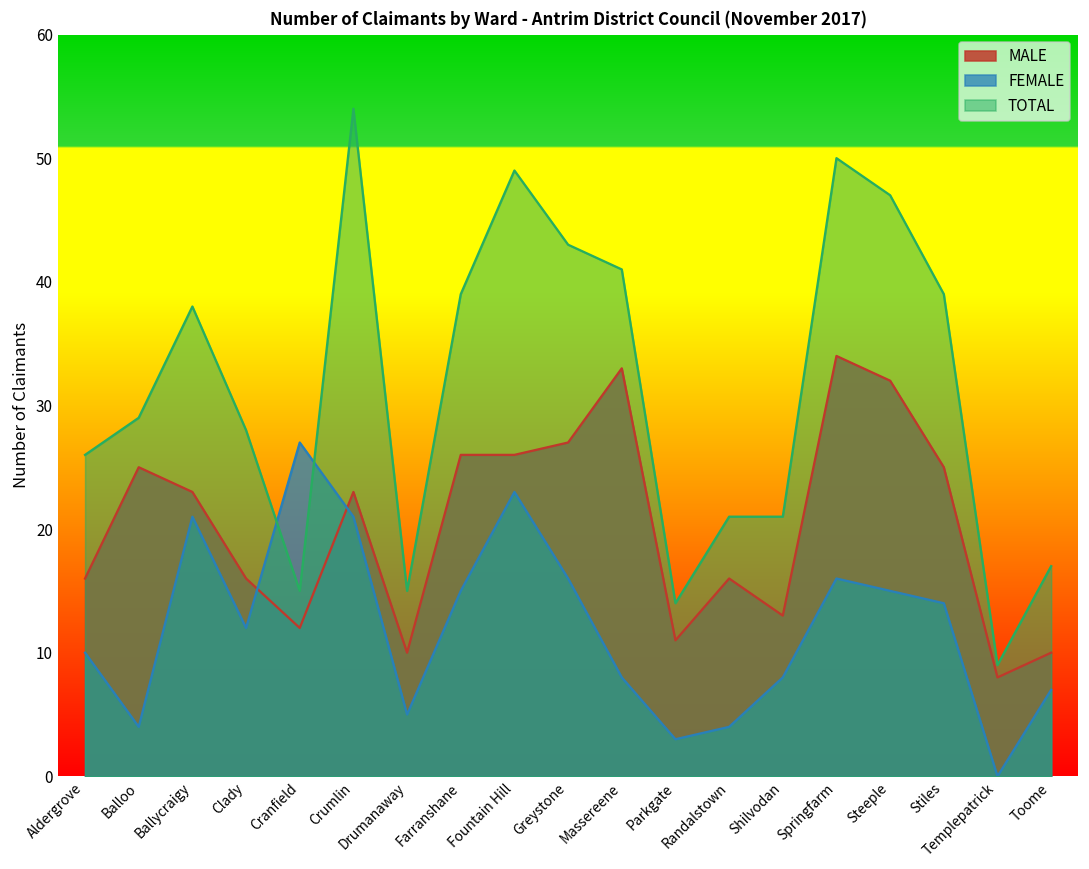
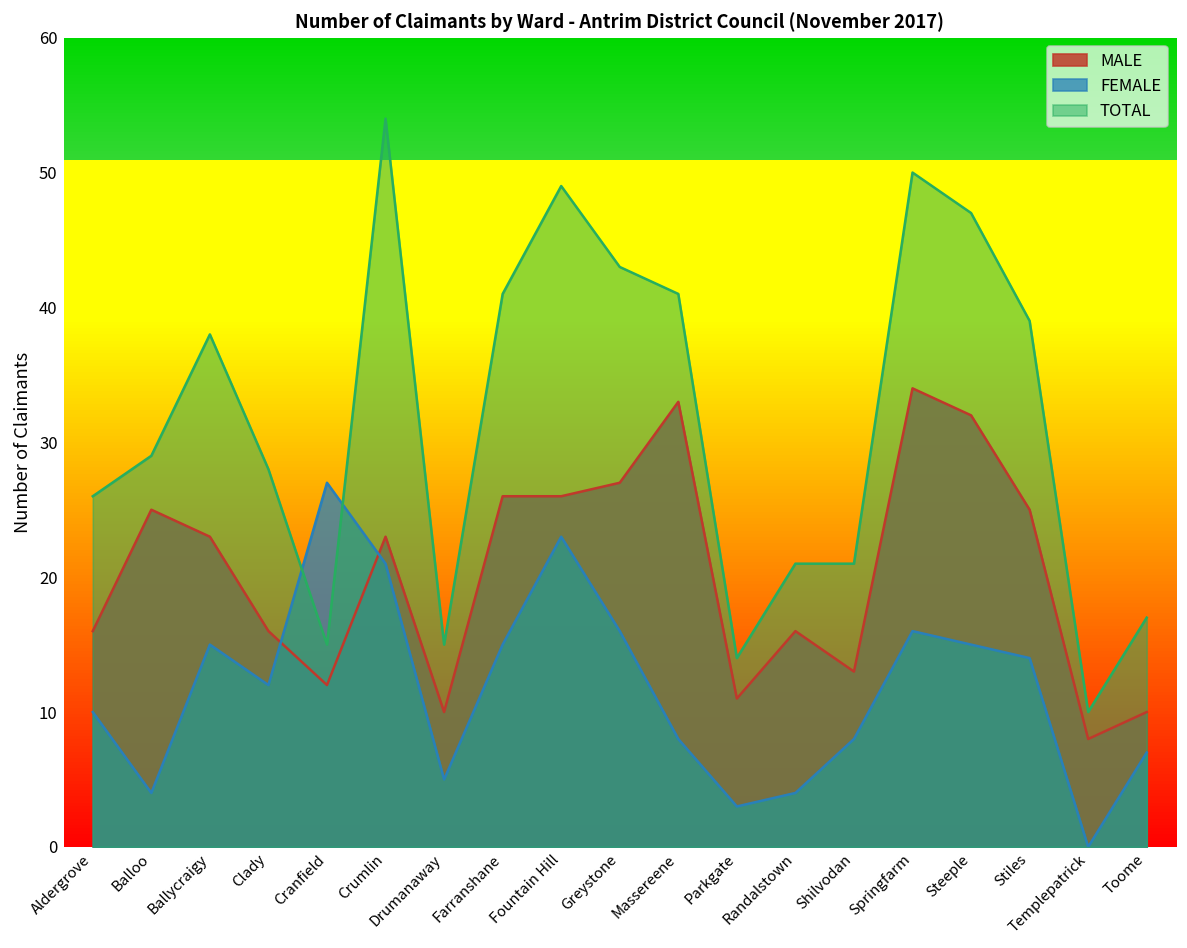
  {
    "MALE": {
      "Aldergrove": 16,
      "Balloo": 25,
      "Ballycraigy": 23,
      "Clady": 16,
      "Cranfield": 12,
      "Crumlin": 23,
      "Drumanaway": 10,
      "Farranshane": 26,
      "Fountain Hill": 26,
      "Greystone": 27,
      "Massereene": 33,
      "Parkgate": 11,
      "Randalstown": 16,
      "Shilvodan": 13,
      "Springfarm": 34,
      "Steeple": 32,
      "Stiles": 25,
      "Templepatrick": 8,
      "Toome": 10
    },
    "FEMALE": {
      "Aldergrove": 10,
      "Balloo": 4,
-     "Ballycraigy": 21,
+     "Ballycraigy": 15,
      "Clady": 12,
      "Cranfield": 27,
      "Crumlin": 21,
      "Drumanaway": 5,
      "Farranshane": 15,
      "Fountain Hill": 23,
      "Greystone": 16,
      "Massereene": 8,
      "Parkgate": 3,
      "Randalstown": 4,
      "Shilvodan": 8,
      "Springfarm": 16,
      "Steeple": 15,
      "Stiles": 14,
      "Templepatrick": 0,
      "Toome": 7
    },
    "TOTAL": {
      "Aldergrove": 26,
      "Balloo": 29,
      "Ballycraigy": 38,
      "Clady": 28,
      "Cranfield": 15,
      "Crumlin": 54,
      "Drumanaway": 15,
-     "Farranshane": 39,
+     "Farranshane": 41,
      "Fountain Hill": 49,
      "Greystone": 43,
      "Massereene": 41,
      "Parkgate": 14,
      "Randalstown": 21,
      "Shilvodan": 21,
      "Springfarm": 50,
      "Steeple": 47,
      "Stiles": 39,
-     "Templepatrick": 9,
+     "Templepatrick": 10,
      "Toome": 17
    }
  }
